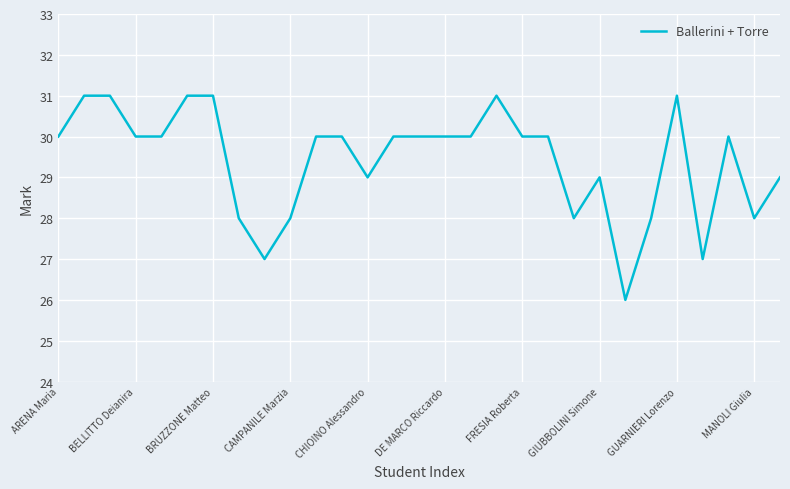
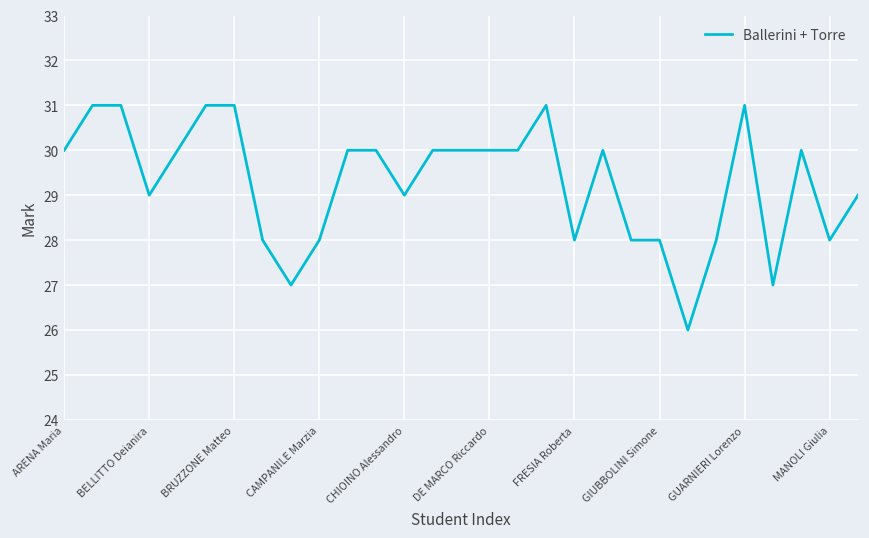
  {
    "ARENA Maria": 30,
-   "BELLITTO Deianira": 30,
+   "BELLITTO Deianira": 29,
    "BRUZZONE Matteo": 31,
    "CAMPANILE Marzia": 28,
    "CHIOINO Alessandro": 29,
    "DE MARCO Riccardo": 30,
-   "FRESIA Roberta": 30,
-   "GIUBBOLINI Simone": 29,
+   "FRESIA Roberta": 28,
+   "GIUBBOLINI Simone": 28,
    "GUARNIERI Lorenzo": 31,
    "MANOLI Giulia": 28
  }
